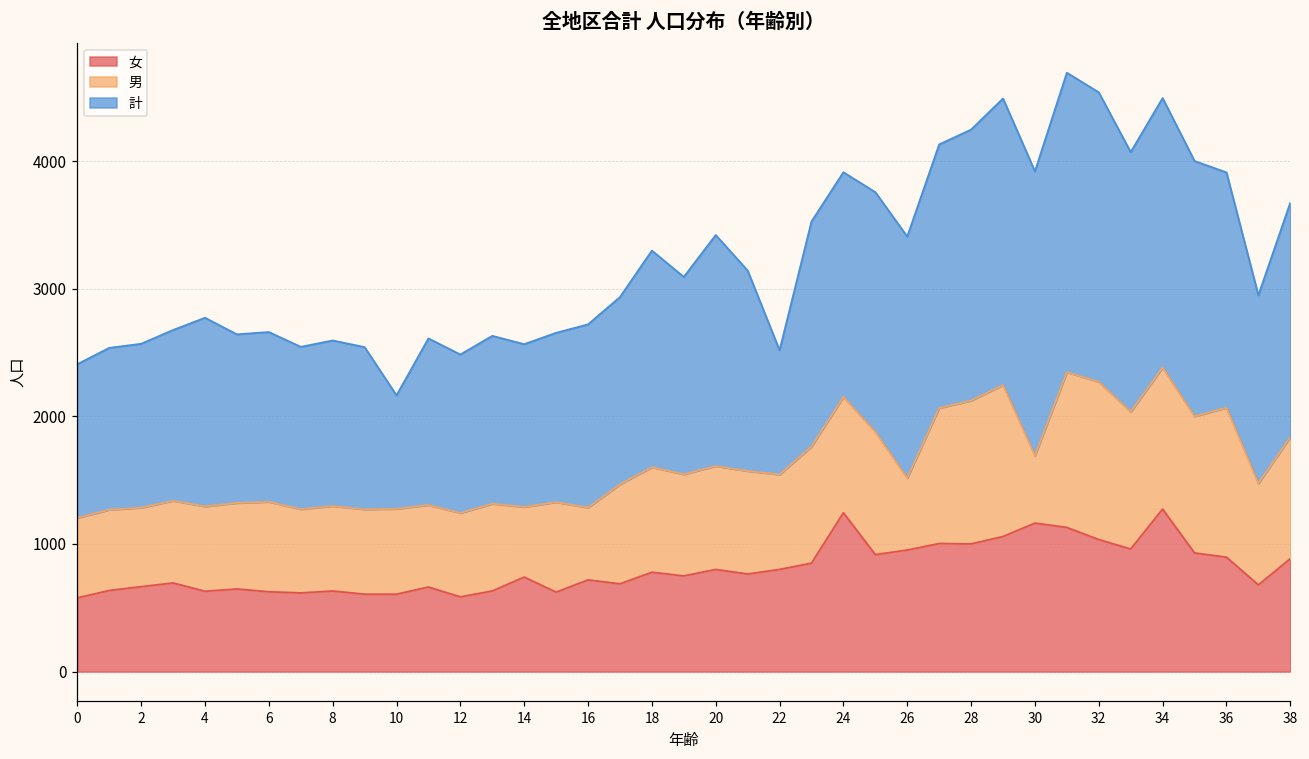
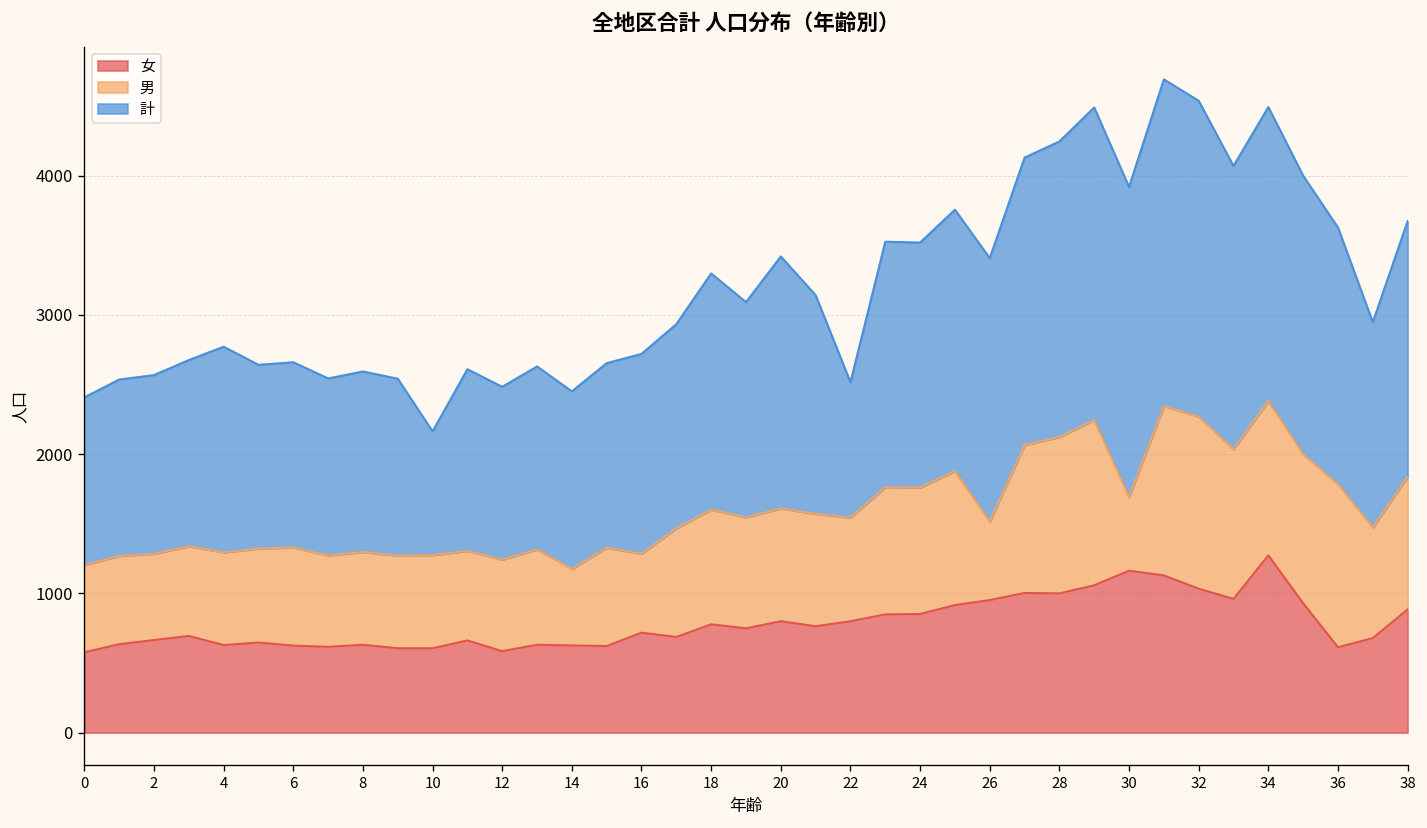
  {
    "女": {
      "0": 580,
      "2": 670,
      "4": 630,
      "6": 630,
      "8": 630,
      "10": 610,
      "12": 590,
-     "14": 740,
+     "14": 630,
      "16": 720,
      "18": 780,
      "20": 800,
      "22": 800,
-     "24": 1240,
+     "24": 850,
      "26": 950,
      "28": 1000,
      "30": 1160,
      "32": 1030,
      "34": 1270,
-     "36": 900,
+     "36": 610,
      "38": 880
    },
    "男": {
      "0": 630,
      "2": 620,
      "4": 670,
      "6": 710,
      "8": 670,
      "10": 670,
      "12": 660,
      "14": 550,
      "16": 570,
      "18": 820,
      "20": 810,
      "22": 740,
      "24": 910,
      "26": 560,
      "28": 1120,
      "30": 530,
      "32": 1240,
      "34": 1110,
      "36": 1170,
      "38": 950
    },
    "計": {
      "0": 1200,
      "2": 1280,
      "4": 1480,
      "6": 1330,
      "8": 1300,
      "10": 890,
      "12": 1240,
      "14": 1280,
      "16": 1440,
      "18": 1700,
      "20": 1810,
      "22": 970,
      "24": 1760,
      "26": 1890,
      "28": 2120,
      "30": 2230,
      "32": 2270,
      "34": 2110,
      "36": 1840,
      "38": 1840
    }
  }
